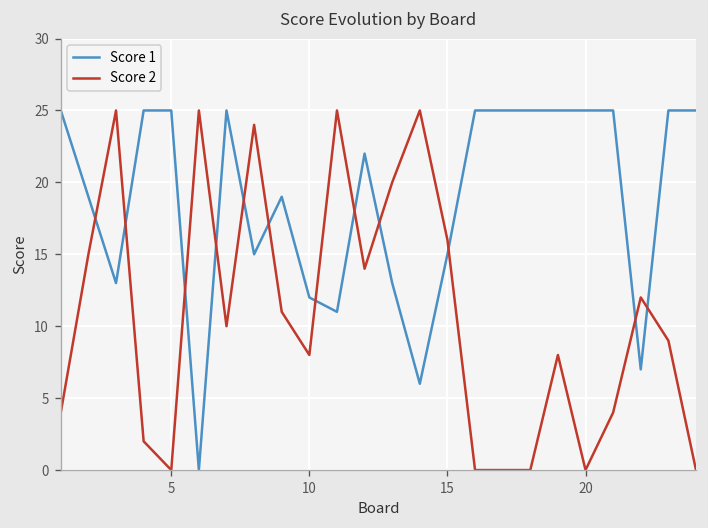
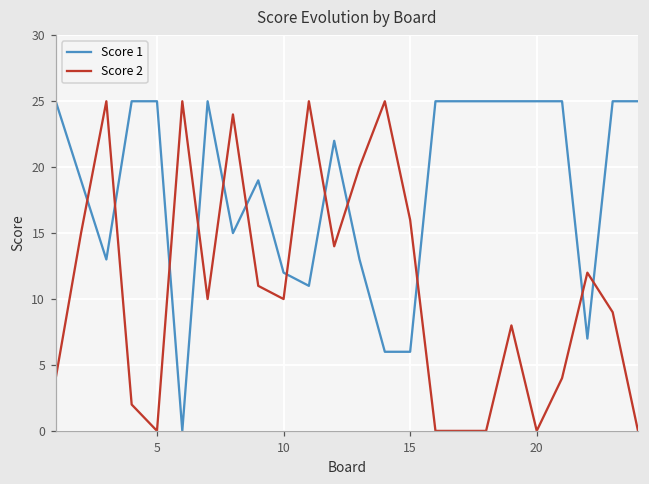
  {
    "Score 1": {
      "5": 25,
      "10": 12,
-     "15": 15,
+     "15": 6,
      "20": 25
    },
    "Score 2": {
      "5": 0,
-     "10": 8,
+     "10": 10,
      "15": 16,
      "20": 0
    }
  }
